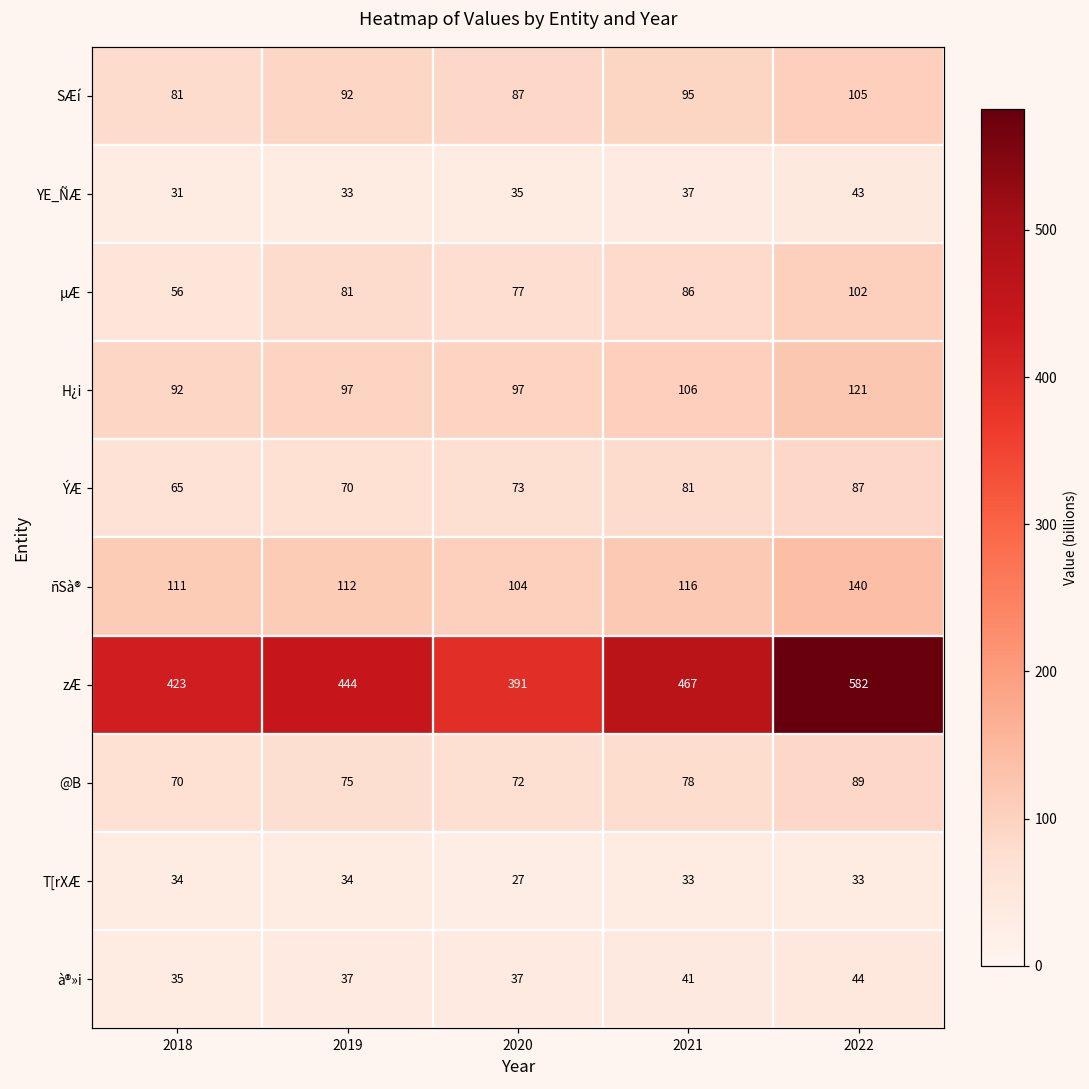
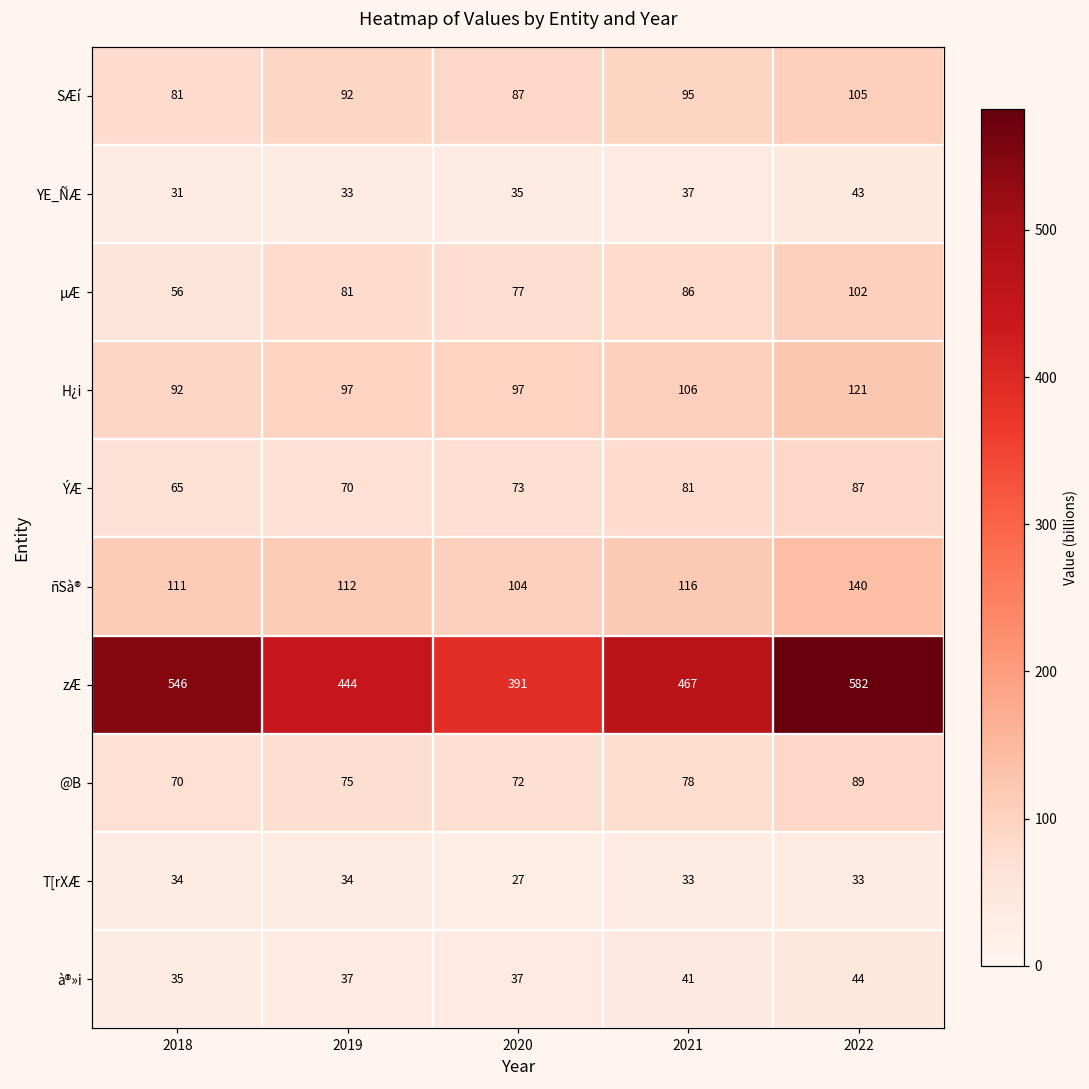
  {
    "SÆí": {
      "2018": 81,
      "2019": 92,
      "2020": 87,
      "2021": 95,
      "2022": 105
    },
    "YE_ÑÆ": {
      "2018": 31,
      "2019": 33,
      "2020": 35,
      "2021": 37,
      "2022": 43
    },
    "µÆ": {
      "2018": 56,
      "2019": 81,
      "2020": 77,
      "2021": 86,
      "2022": 102
    },
    "H¿i": {
      "2018": 92,
      "2019": 97,
      "2020": 97,
      "2021": 106,
      "2022": 121
    },
    "ÝÆ": {
      "2018": 65,
      "2019": 70,
      "2020": 73,
      "2021": 81,
      "2022": 87
    },
    "ñSà®": {
      "2018": 111,
      "2019": 112,
      "2020": 104,
      "2021": 116,
      "2022": 140
    },
    "zÆ": {
-     "2018": 423,
+     "2018": 546,
      "2019": 444,
      "2020": 391,
      "2021": 467,
      "2022": 582
    },
    "@B": {
      "2018": 70,
      "2019": 75,
      "2020": 72,
      "2021": 78,
      "2022": 89
    },
    "T[rXÆ": {
      "2018": 34,
      "2019": 34,
      "2020": 27,
      "2021": 33,
      "2022": 33
    },
    "à®»i": {
      "2018": 35,
      "2019": 37,
      "2020": 37,
      "2021": 41,
      "2022": 44
    }
  }
